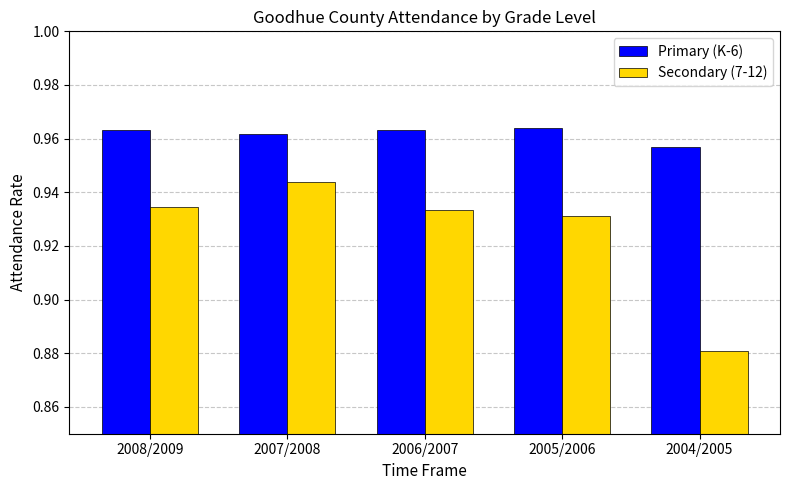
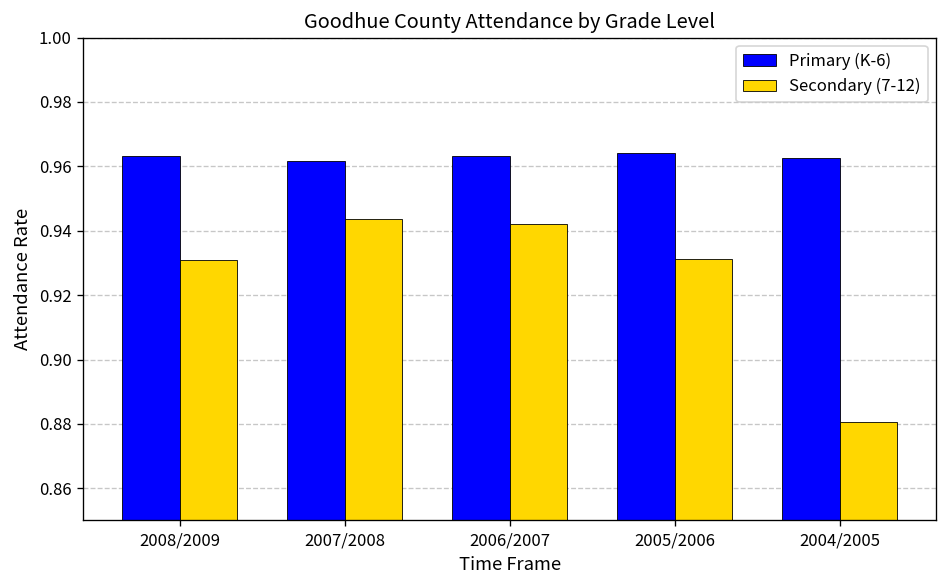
  {
    "Primary (K-6)": {
      "2008/2009": 0.963,
      "2007/2008": 0.962,
      "2006/2007": 0.963,
      "2005/2006": 0.964,
-     "2004/2005": 0.957
+     "2004/2005": 0.963
    },
    "Secondary (7-12)": {
-     "2008/2009": 0.934,
+     "2008/2009": 0.931,
      "2007/2008": 0.944,
-     "2006/2007": 0.933,
+     "2006/2007": 0.942,
      "2005/2006": 0.931,
      "2004/2005": 0.881
    }
  }
